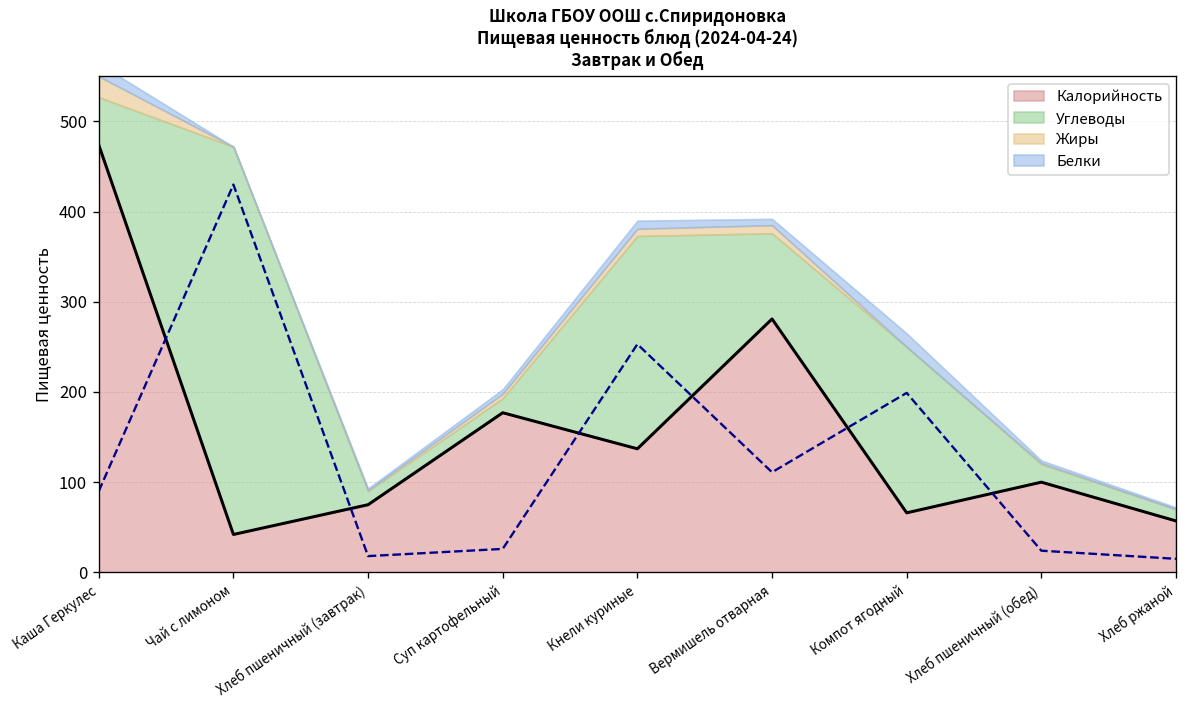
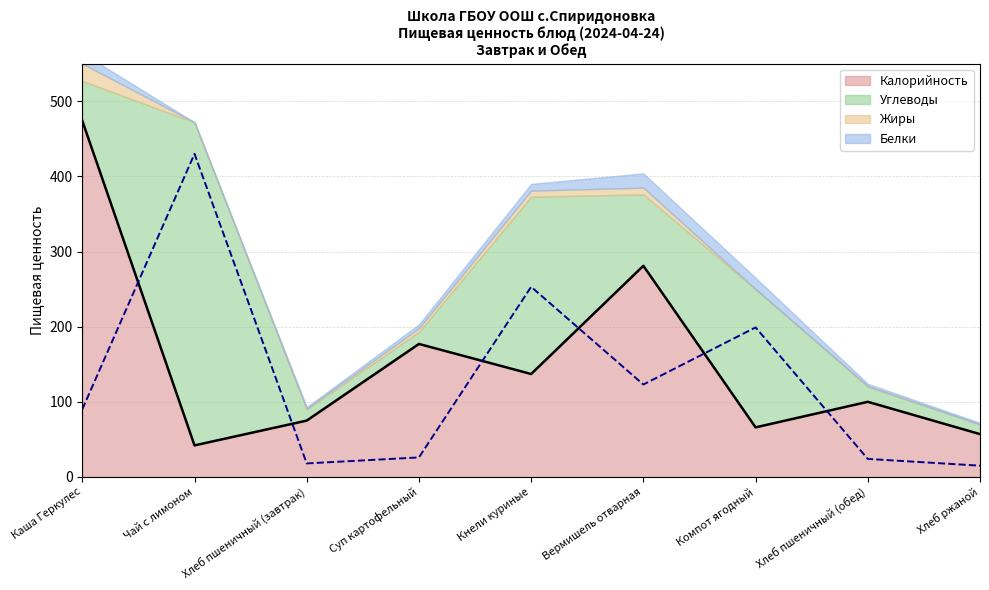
  {
    "Углеводы": {
      "Каша Геркулес": 50,
      "Суп картофельный": 20,
      "Кнели куриные": 240,
      "Вермишель отварная": 100
    },
    "Белки": {
      "Суп картофельный": 10,
      "Кнели куриные": 10,
-     "Вермишель отварная": 10,
+     "Вермишель отварная": 20,
      "Компот ягодный": 20
    }
  }
